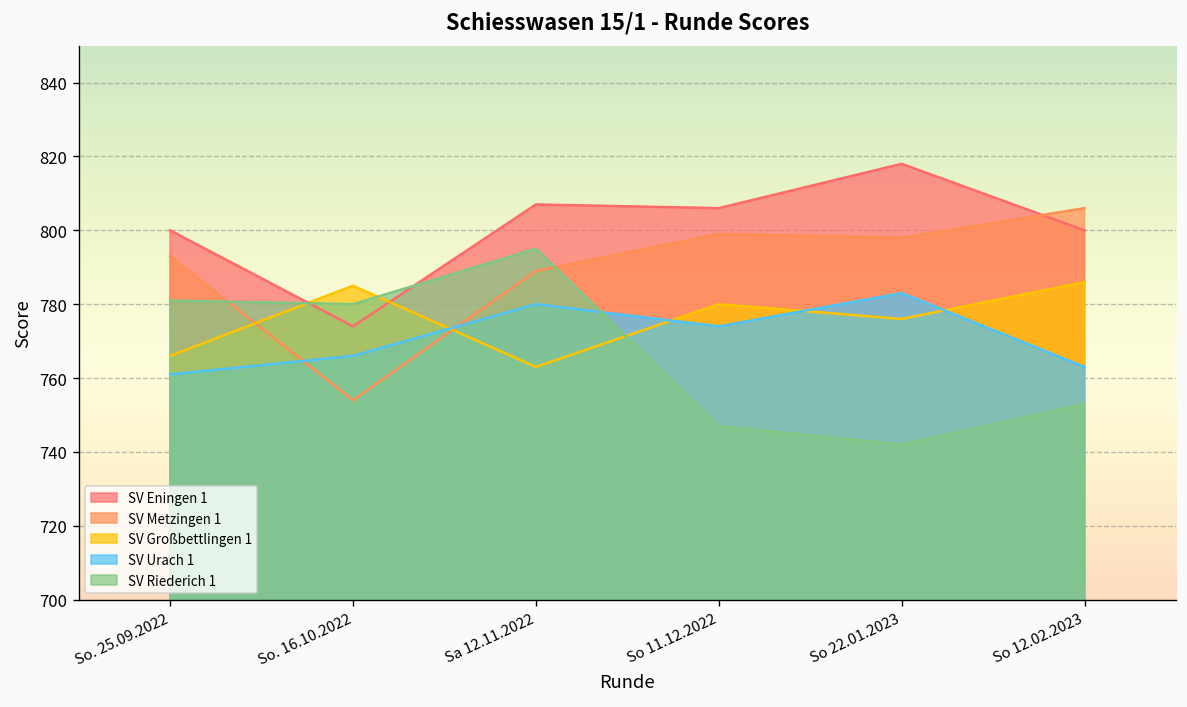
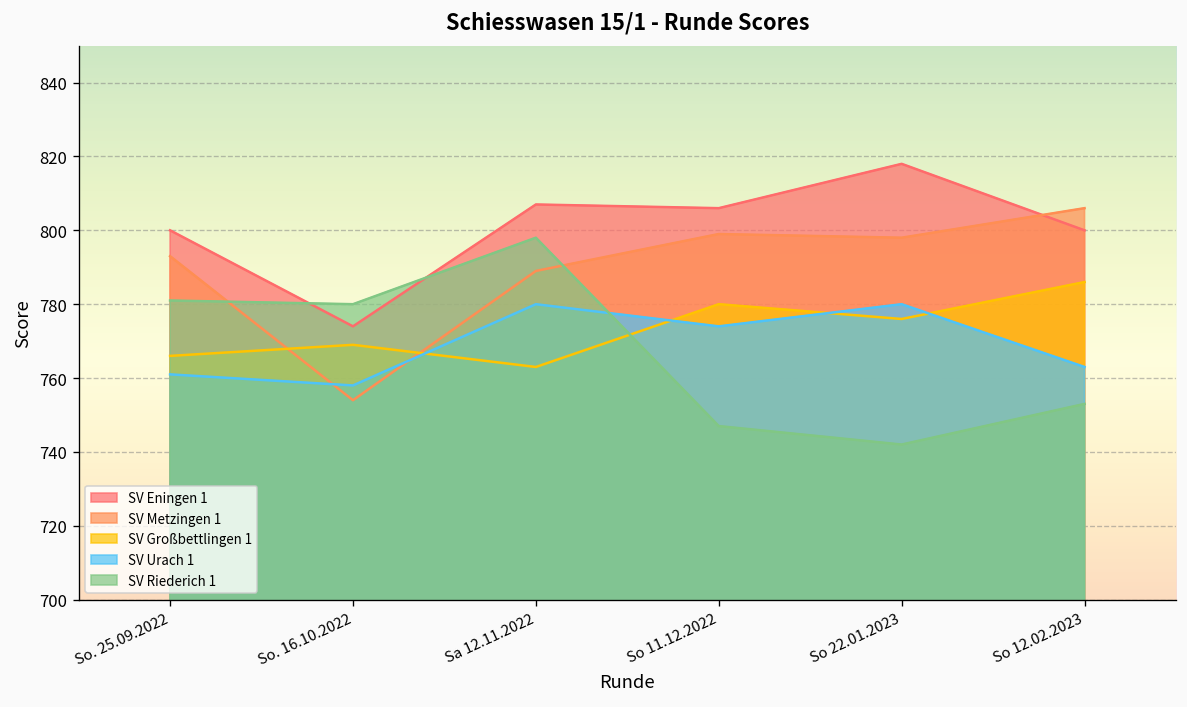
  {
    "SV Großbettlingen 1": {
      "So. 25.09.2022": 766,
-     "So. 16.10.2022": 785,
+     "So. 16.10.2022": 769,
      "Sa 12.11.2022": 763,
      "So 11.12.2022": 780,
      "So 22.01.2023": 776,
      "So 12.02.2023": 786
    },
    "SV Urach 1": {
      "So. 25.09.2022": 761,
-     "So. 16.10.2022": 766,
+     "So. 16.10.2022": 758,
      "Sa 12.11.2022": 780,
      "So 11.12.2022": 774,
-     "So 22.01.2023": 783,
+     "So 22.01.2023": 780,
      "So 12.02.2023": 763
    },
    "SV Riederich 1": {
      "So. 25.09.2022": 781,
      "So. 16.10.2022": 780,
-     "Sa 12.11.2022": 795,
+     "Sa 12.11.2022": 798,
      "So 11.12.2022": 747,
      "So 22.01.2023": 742,
      "So 12.02.2023": 753
    }
  }
